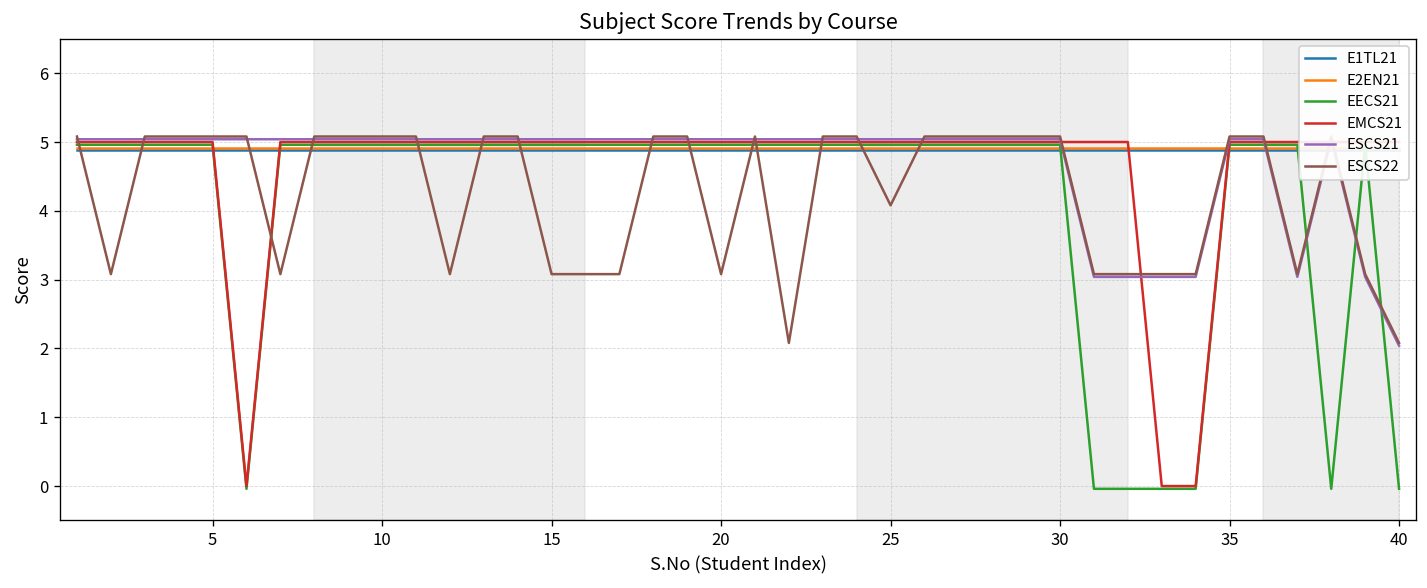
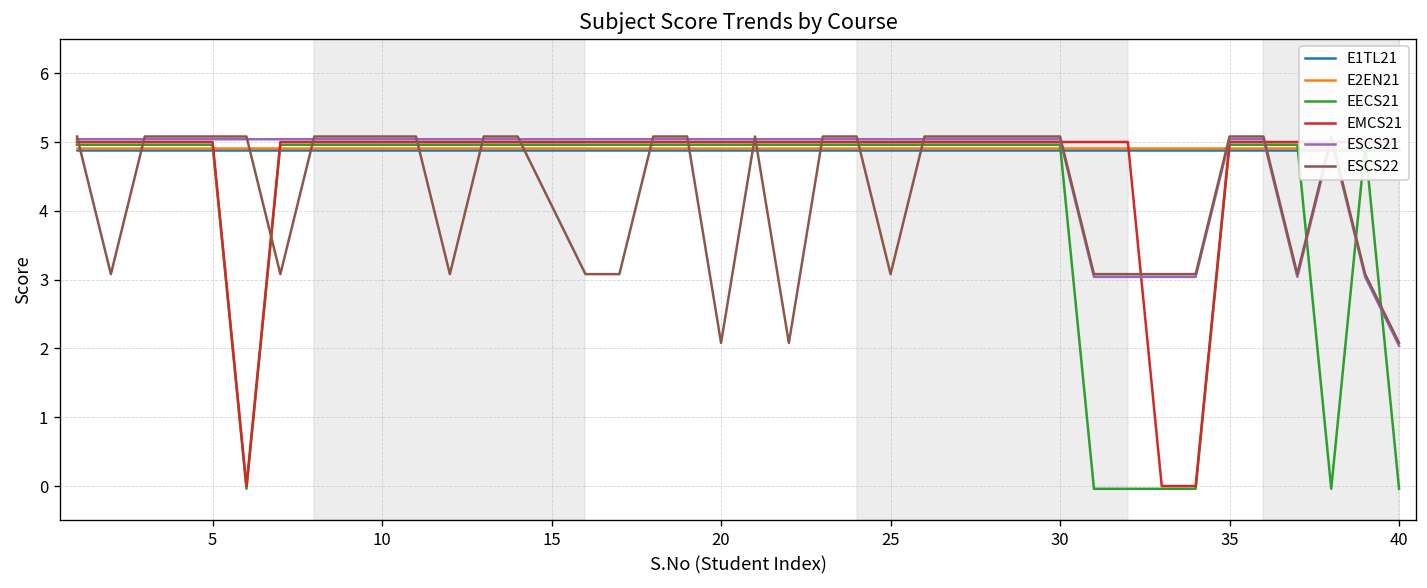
  {
    "EECS21": {
      "40": 0.0
    },
    "ESCS22": {
-     "15": 3.1,
-     "20": 3.1,
-     "25": 4.1
+     "15": 4.1,
+     "20": 2.1,
+     "25": 3.1
    }
  }
